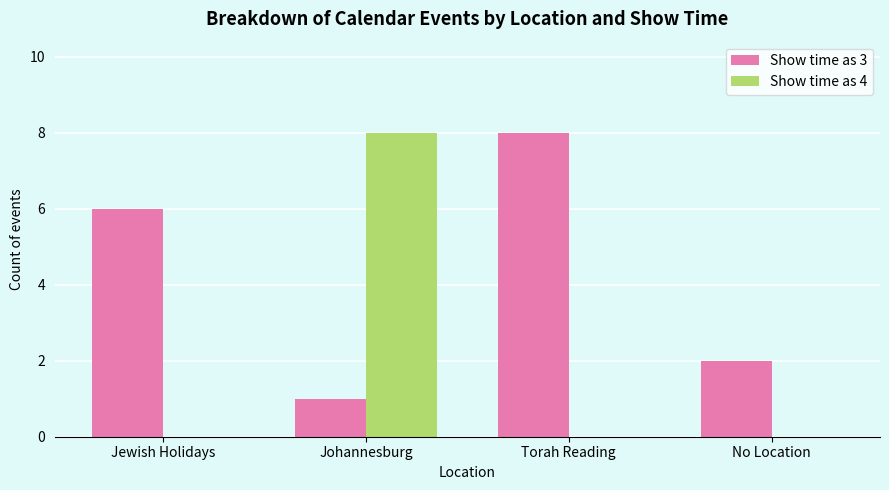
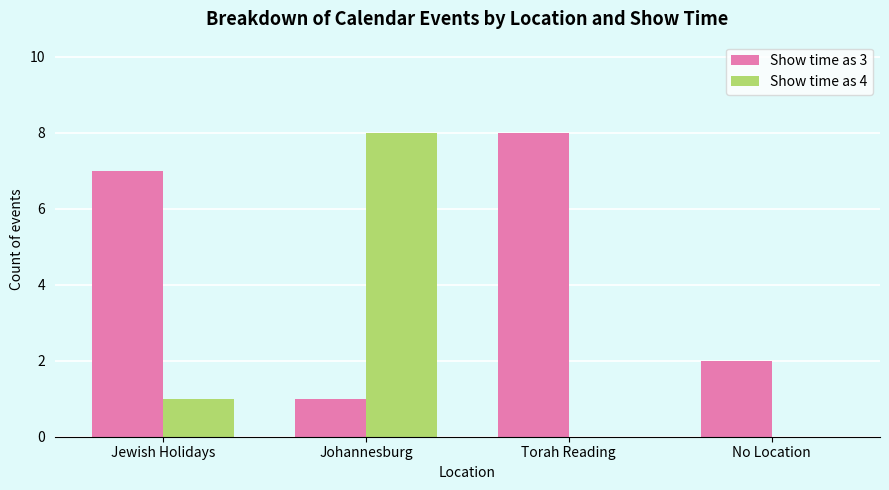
  {
    "Show time as 3": {
-     "Jewish Holidays": 6,
+     "Jewish Holidays": 7,
      "Johannesburg": 1,
      "Torah Reading": 8,
      "No Location": 2
    },
    "Show time as 4": {
-     "Jewish Holidays": 0,
+     "Jewish Holidays": 1,
      "Johannesburg": 8,
      "Torah Reading": 0,
      "No Location": 0
    }
  }
